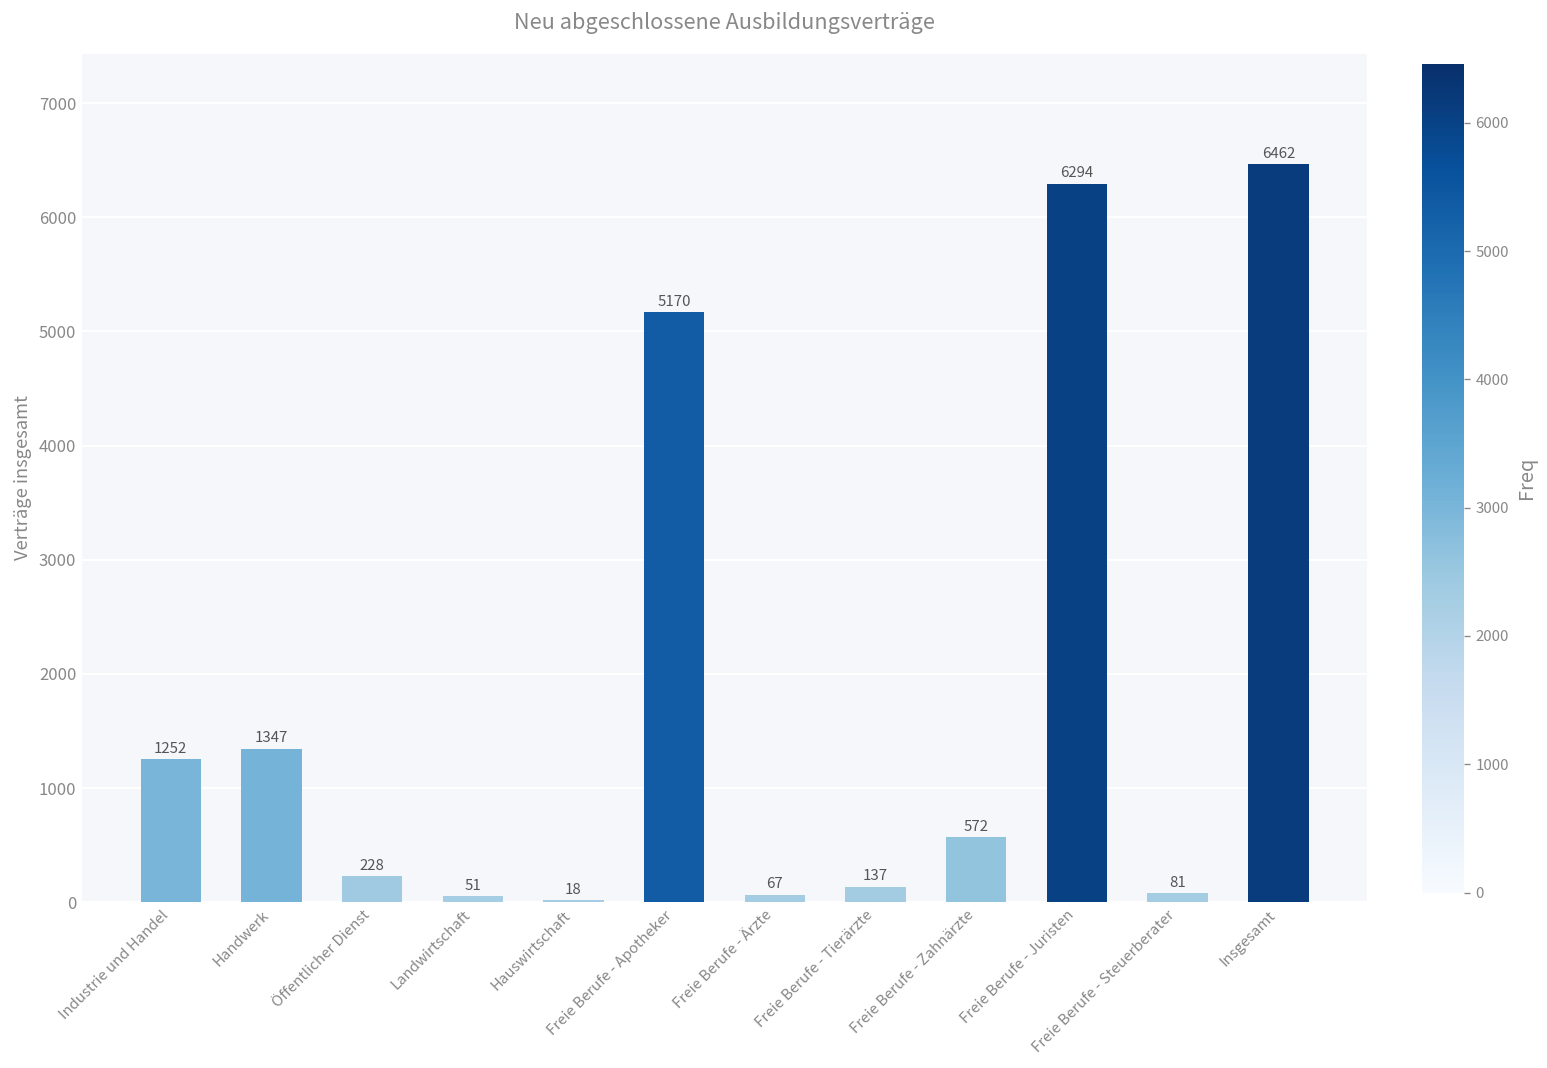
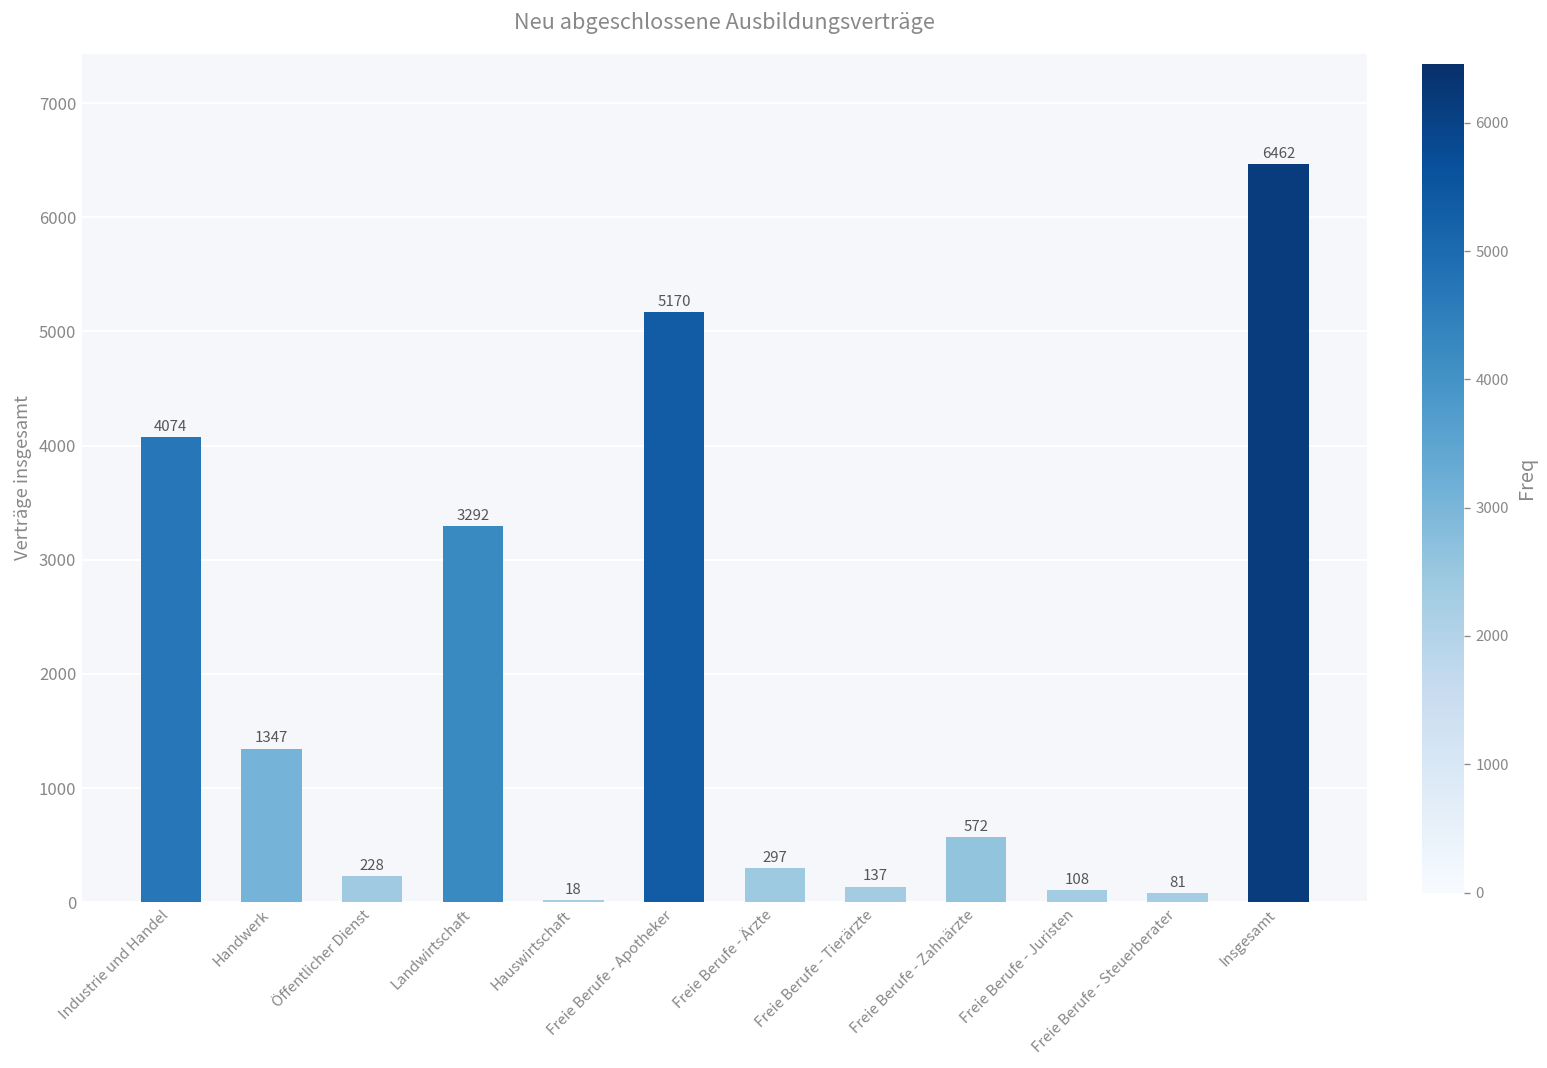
  {
-   "Industrie und Handel": 1252,
+   "Industrie und Handel": 4074,
    "Handwerk": 1347,
    "Öffentlicher Dienst": 228,
-   "Landwirtschaft": 51,
+   "Landwirtschaft": 3292,
    "Hauswirtschaft": 18,
    "Freie Berufe - Apotheker": 5170,
-   "Freie Berufe - Ärzte": 67,
+   "Freie Berufe - Ärzte": 297,
    "Freie Berufe - Tierärzte": 137,
    "Freie Berufe - Zahnärzte": 572,
-   "Freie Berufe - Juristen": 6294,
+   "Freie Berufe - Juristen": 108,
    "Freie Berufe - Steuerberater": 81,
    "Insgesamt": 6462
  }
